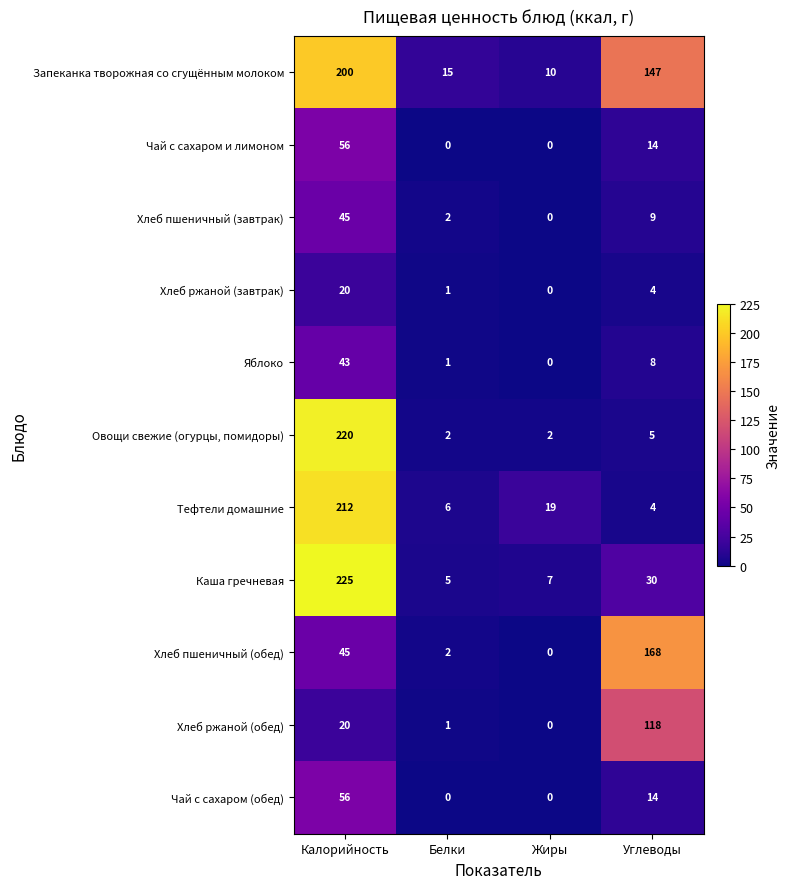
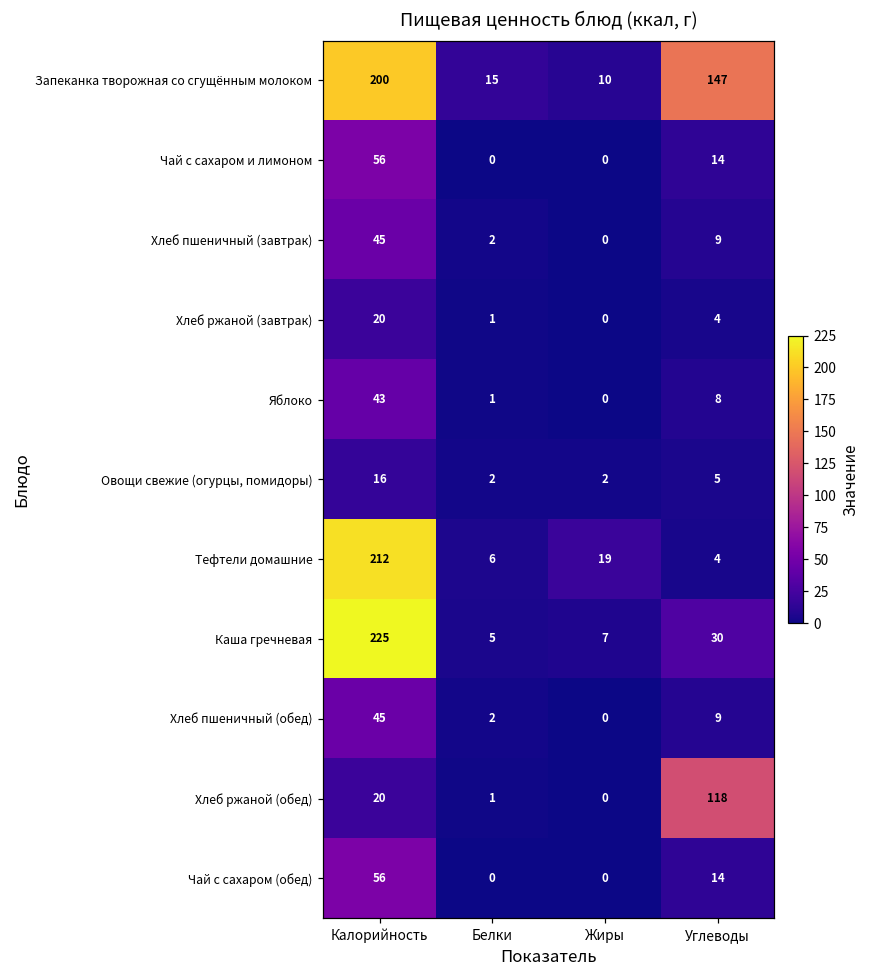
  {
    "Запеканка творожная со сгущённым молоком": {
      "Калорийность": 200,
      "Белки": 15,
      "Жиры": 10,
      "Углеводы": 147
    },
    "Чай с сахаром и лимоном": {
      "Калорийность": 56,
      "Белки": 0,
      "Жиры": 0,
      "Углеводы": 14
    },
    "Хлеб пшеничный (завтрак)": {
      "Калорийность": 45,
      "Белки": 2,
      "Жиры": 0,
      "Углеводы": 9
    },
    "Хлеб ржаной (завтрак)": {
      "Калорийность": 20,
      "Белки": 1,
      "Жиры": 0,
      "Углеводы": 4
    },
    "Яблоко": {
      "Калорийность": 43,
      "Белки": 1,
      "Жиры": 0,
      "Углеводы": 8
    },
    "Овощи свежие (огурцы, помидоры)": {
-     "Калорийность": 220,
+     "Калорийность": 16,
      "Белки": 2,
      "Жиры": 2,
      "Углеводы": 5
    },
    "Тефтели домашние": {
      "Калорийность": 212,
      "Белки": 6,
      "Жиры": 19,
      "Углеводы": 4
    },
    "Каша гречневая": {
      "Калорийность": 225,
      "Белки": 5,
      "Жиры": 7,
      "Углеводы": 30
    },
    "Хлеб пшеничный (обед)": {
      "Калорийность": 45,
      "Белки": 2,
      "Жиры": 0,
-     "Углеводы": 168
+     "Углеводы": 9
    },
    "Хлеб ржаной (обед)": {
      "Калорийность": 20,
      "Белки": 1,
      "Жиры": 0,
      "Углеводы": 118
    },
    "Чай с сахаром (обед)": {
      "Калорийность": 56,
      "Белки": 0,
      "Жиры": 0,
      "Углеводы": 14
    }
  }
